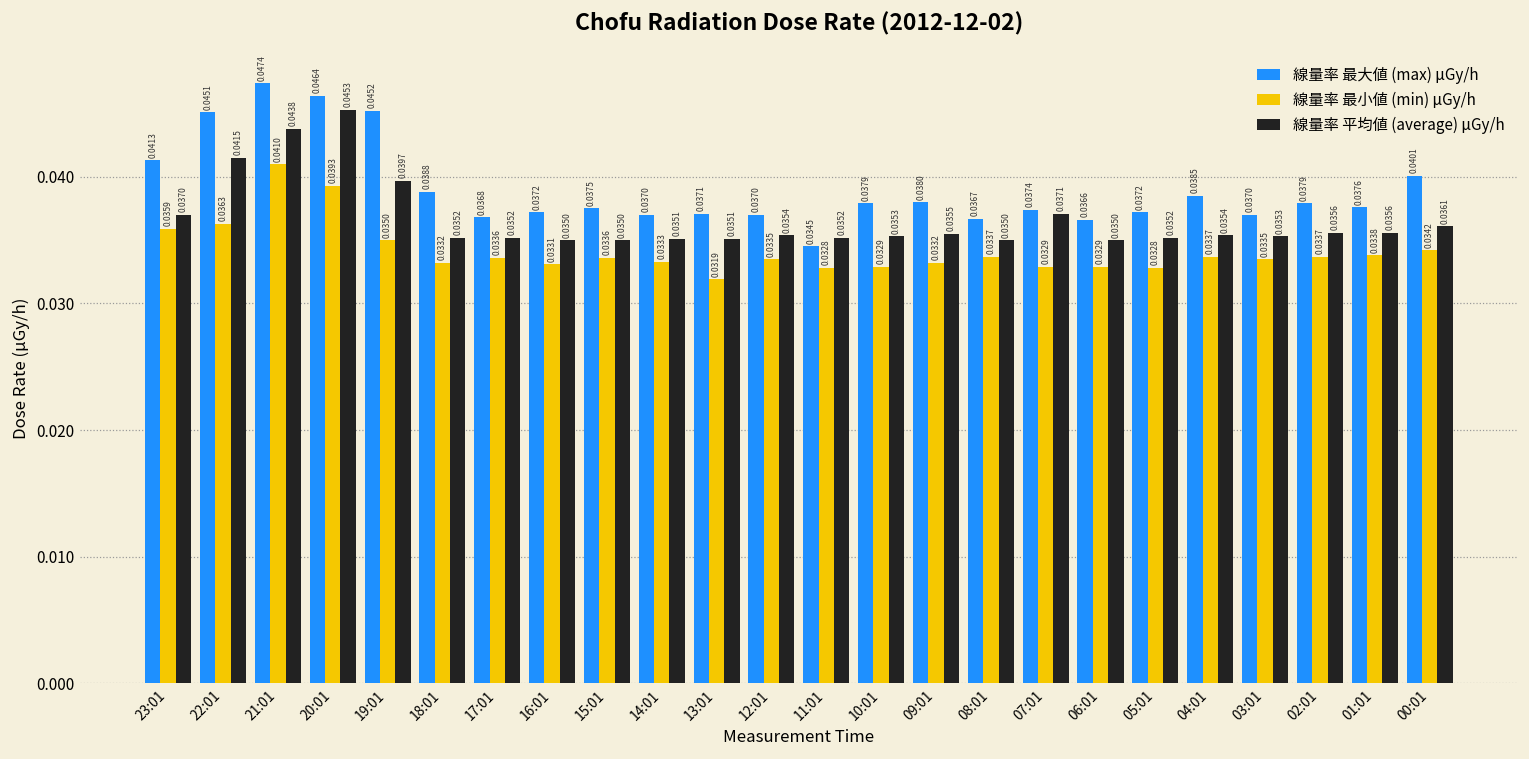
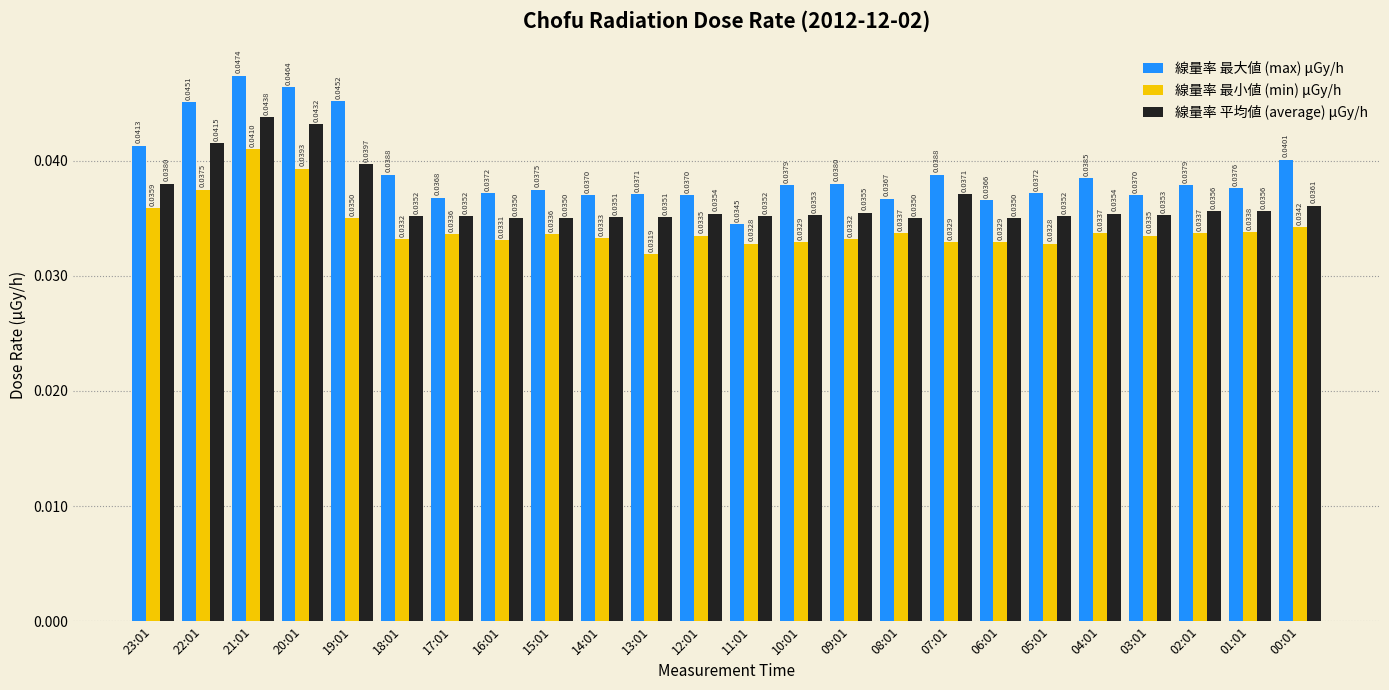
  {
    "線量率 最大値 (max) μGy/h": {
      "23:01": 0.0413,
      "22:01": 0.0451,
      "21:01": 0.0474,
      "20:01": 0.0464,
      "19:01": 0.0452,
      "18:01": 0.0388,
      "17:01": 0.0368,
      "16:01": 0.0372,
      "15:01": 0.0375,
      "14:01": 0.0370,
      "13:01": 0.0371,
      "12:01": 0.0370,
      "11:01": 0.0345,
      "10:01": 0.0379,
      "09:01": 0.0380,
      "08:01": 0.0367,
-     "07:01": 0.0374,
+     "07:01": 0.0388,
      "06:01": 0.0366,
      "05:01": 0.0372,
      "04:01": 0.0385,
      "03:01": 0.0370,
      "02:01": 0.0379,
      "01:01": 0.0376,
      "00:01": 0.0401
    },
    "線量率 最小値 (min) μGy/h": {
      "23:01": 0.0359,
-     "22:01": 0.0363,
+     "22:01": 0.0375,
      "21:01": 0.0410,
      "20:01": 0.0393,
      "19:01": 0.0350,
      "18:01": 0.0332,
      "17:01": 0.0336,
      "16:01": 0.0331,
      "15:01": 0.0336,
      "14:01": 0.0333,
      "13:01": 0.0319,
      "12:01": 0.0335,
      "11:01": 0.0328,
      "10:01": 0.0329,
      "09:01": 0.0332,
      "08:01": 0.0337,
      "07:01": 0.0329,
      "06:01": 0.0329,
      "05:01": 0.0328,
      "04:01": 0.0337,
      "03:01": 0.0335,
      "02:01": 0.0337,
      "01:01": 0.0338,
      "00:01": 0.0342
    },
    "線量率 平均値 (average) μGy/h": {
-     "23:01": 0.0370,
+     "23:01": 0.0380,
      "22:01": 0.0415,
      "21:01": 0.0438,
-     "20:01": 0.0453,
+     "20:01": 0.0432,
      "19:01": 0.0397,
      "18:01": 0.0352,
      "17:01": 0.0352,
      "16:01": 0.0350,
      "15:01": 0.0350,
      "14:01": 0.0351,
      "13:01": 0.0351,
      "12:01": 0.0354,
      "11:01": 0.0352,
      "10:01": 0.0353,
      "09:01": 0.0355,
      "08:01": 0.0350,
      "07:01": 0.0371,
      "06:01": 0.0350,
      "05:01": 0.0352,
      "04:01": 0.0354,
      "03:01": 0.0353,
      "02:01": 0.0356,
      "01:01": 0.0356,
      "00:01": 0.0361
    }
  }
